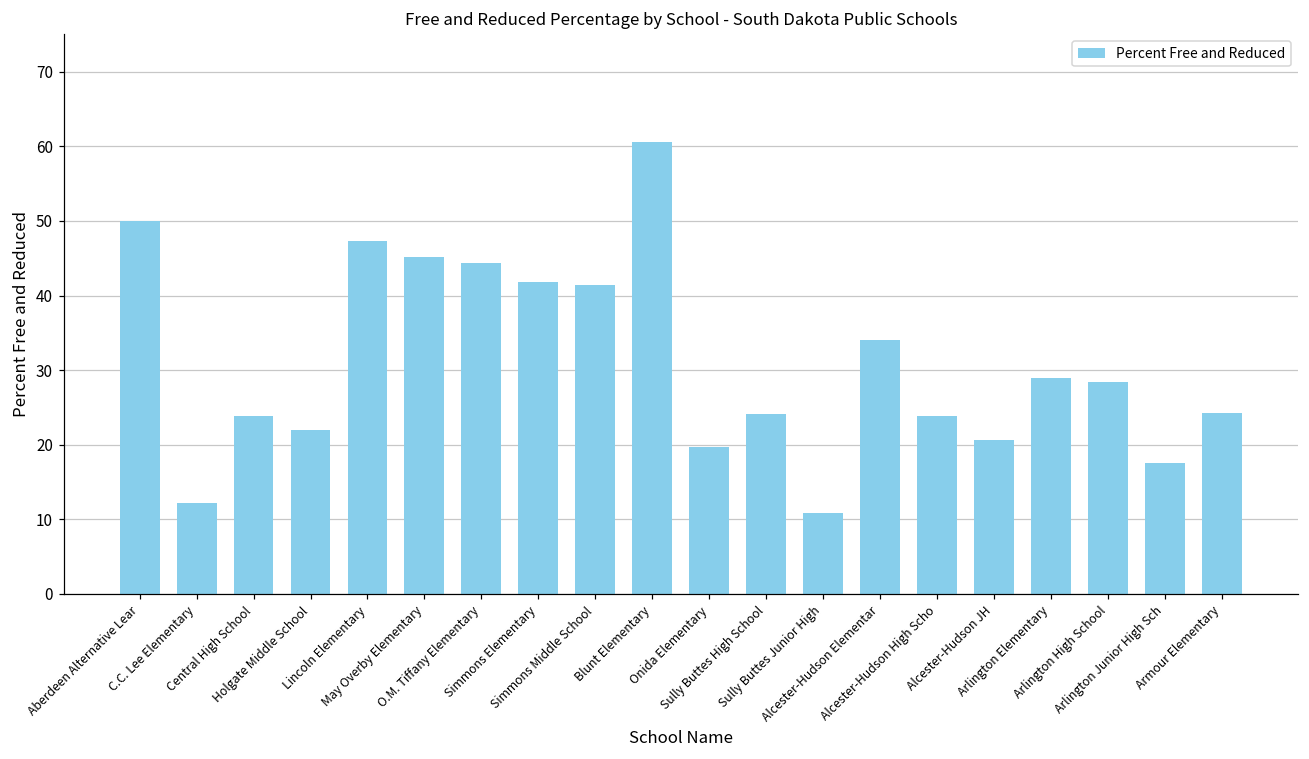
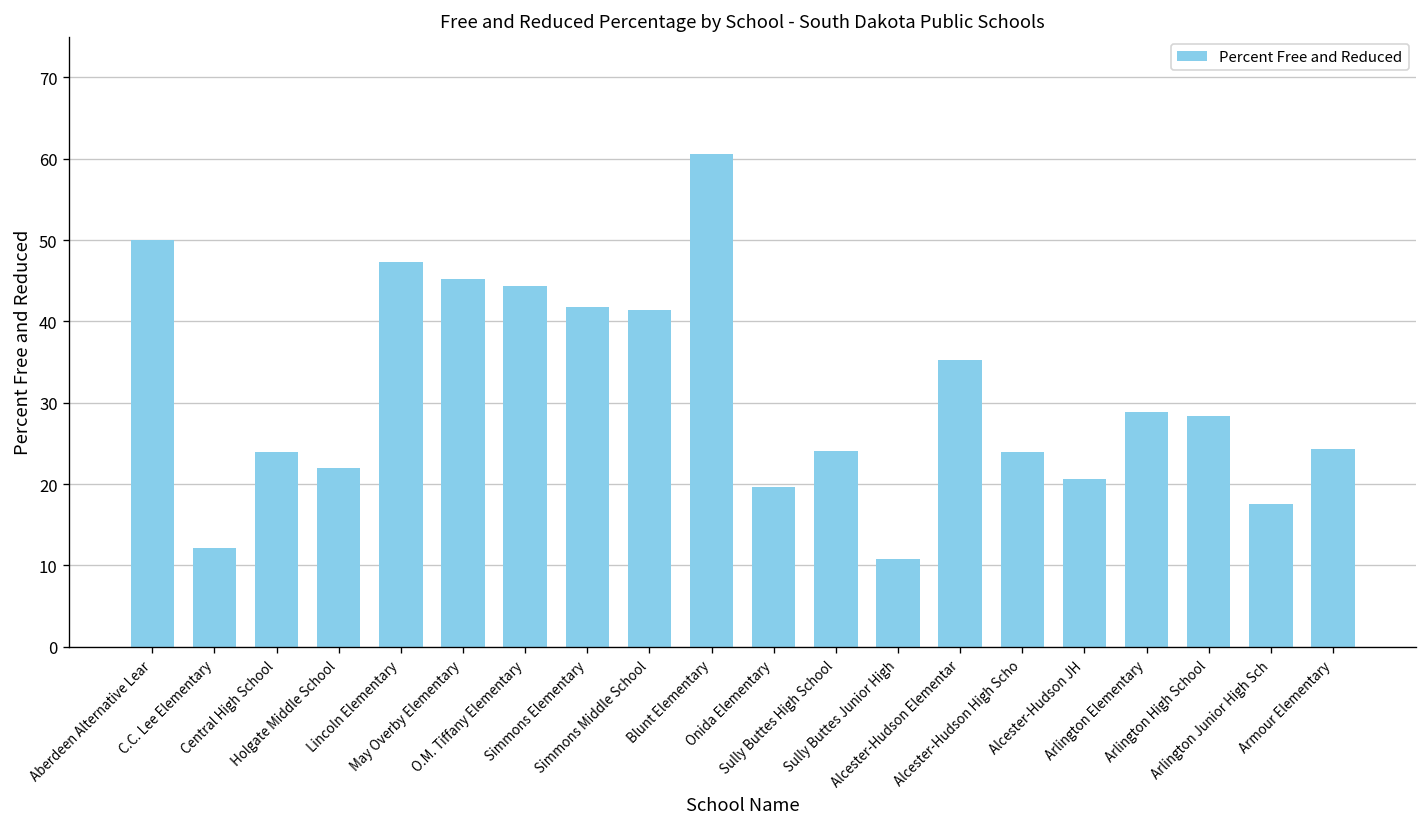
  {
    "Aberdeen Alternative Lear": 50,
    "C.C. Lee Elementary": 12,
    "Central High School": 24,
    "Holgate Middle School": 22,
    "Lincoln Elementary": 47,
    "May Overby Elementary": 45,
    "O.M. Tiffany Elementary": 44,
    "Simmons Elementary": 42,
    "Simmons Middle School": 41,
    "Blunt Elementary": 61,
    "Onida Elementary": 20,
    "Sully Buttes High School": 24,
    "Sully Buttes Junior High": 11,
-   "Alcester-Hudson Elementar": 34,
+   "Alcester-Hudson Elementar": 35,
    "Alcester-Hudson High Scho": 24,
    "Alcester-Hudson JH": 21,
    "Arlington Elementary": 29,
    "Arlington High School": 28,
    "Arlington Junior High Sch": 18,
    "Armour Elementary": 24
  }
